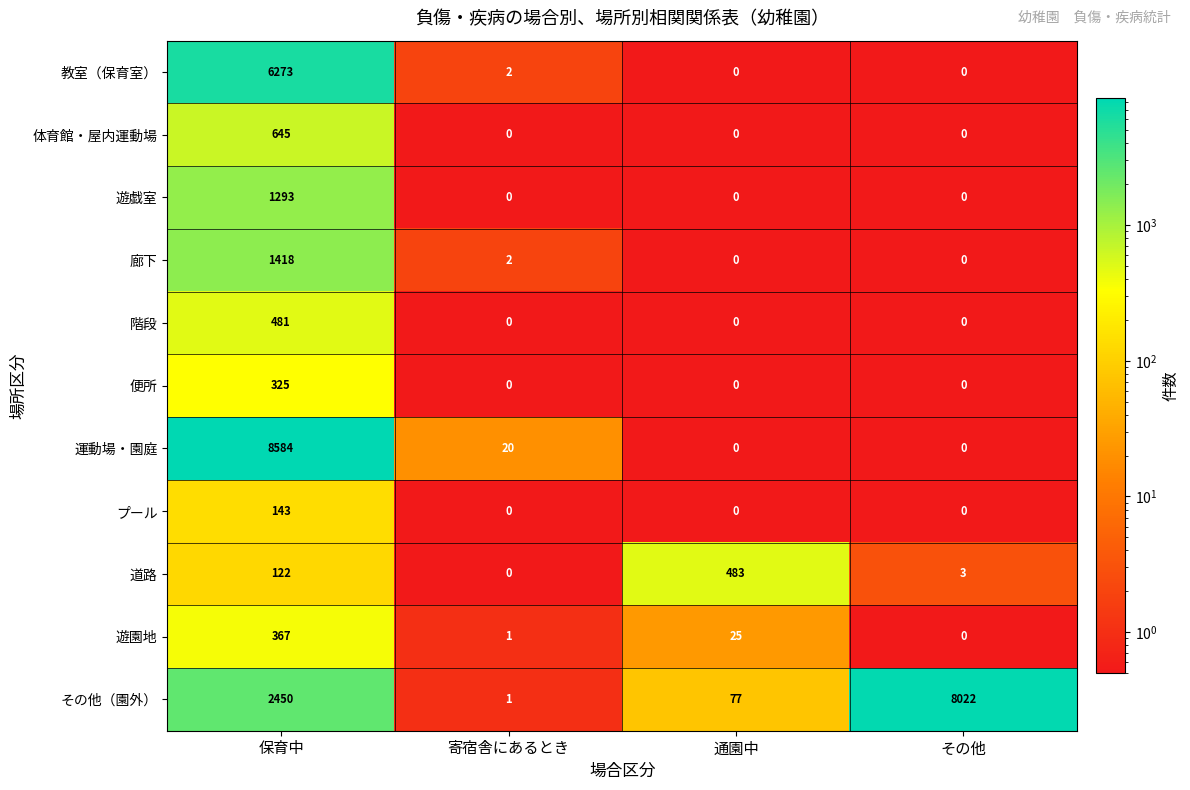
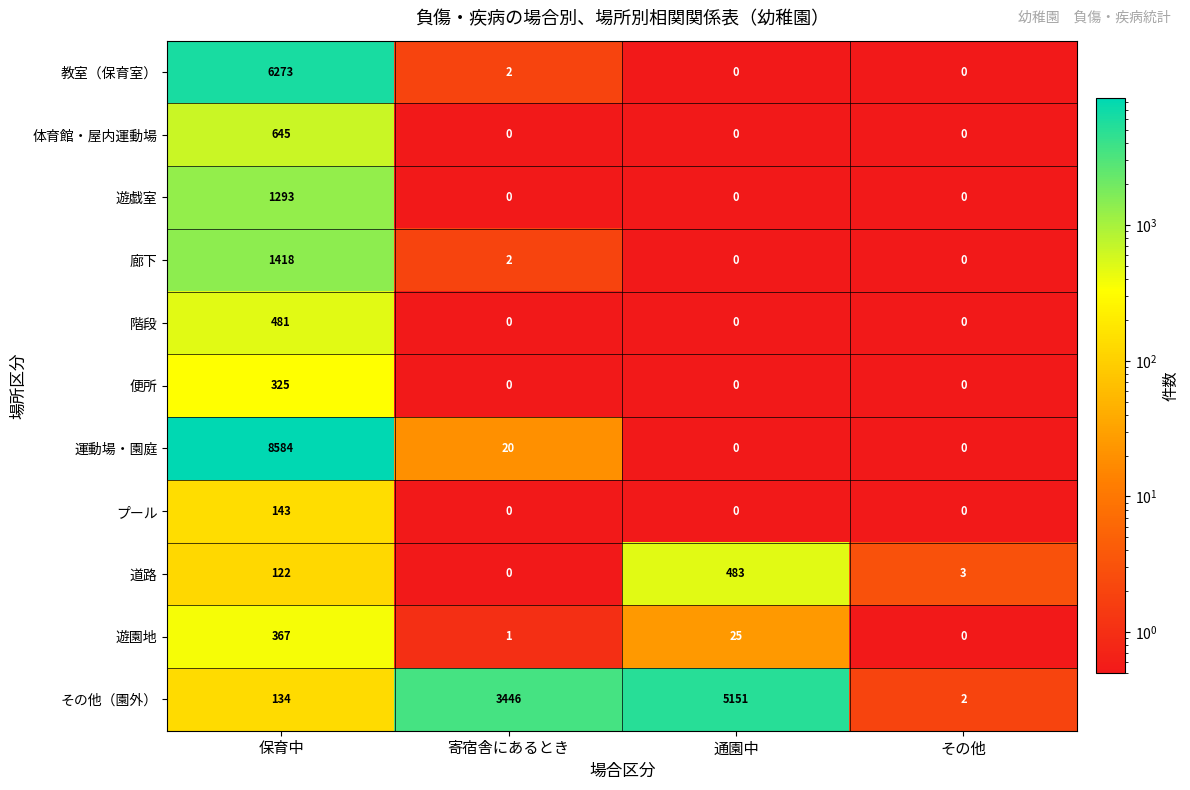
  {
    "教室（保育室）": {
      "保育中": 6273,
      "寄宿舎にあるとき": 2,
      "通園中": 0,
      "その他": 0
    },
    "体育館・屋内運動場": {
      "保育中": 645,
      "寄宿舎にあるとき": 0,
      "通園中": 0,
      "その他": 0
    },
    "遊戯室": {
      "保育中": 1293,
      "寄宿舎にあるとき": 0,
      "通園中": 0,
      "その他": 0
    },
    "廊下": {
      "保育中": 1418,
      "寄宿舎にあるとき": 2,
      "通園中": 0,
      "その他": 0
    },
    "階段": {
      "保育中": 481,
      "寄宿舎にあるとき": 0,
      "通園中": 0,
      "その他": 0
    },
    "便所": {
      "保育中": 325,
      "寄宿舎にあるとき": 0,
      "通園中": 0,
      "その他": 0
    },
    "運動場・園庭": {
      "保育中": 8584,
      "寄宿舎にあるとき": 20,
      "通園中": 0,
      "その他": 0
    },
    "プール": {
      "保育中": 143,
      "寄宿舎にあるとき": 0,
      "通園中": 0,
      "その他": 0
    },
    "道路": {
      "保育中": 122,
      "寄宿舎にあるとき": 0,
      "通園中": 483,
      "その他": 3
    },
    "遊園地": {
      "保育中": 367,
      "寄宿舎にあるとき": 1,
      "通園中": 25,
      "その他": 0
    },
    "その他（園外）": {
-     "保育中": 2450,
-     "寄宿舎にあるとき": 1,
-     "通園中": 77,
-     "その他": 8022
+     "保育中": 134,
+     "寄宿舎にあるとき": 3446,
+     "通園中": 5151,
+     "その他": 2
    }
  }
